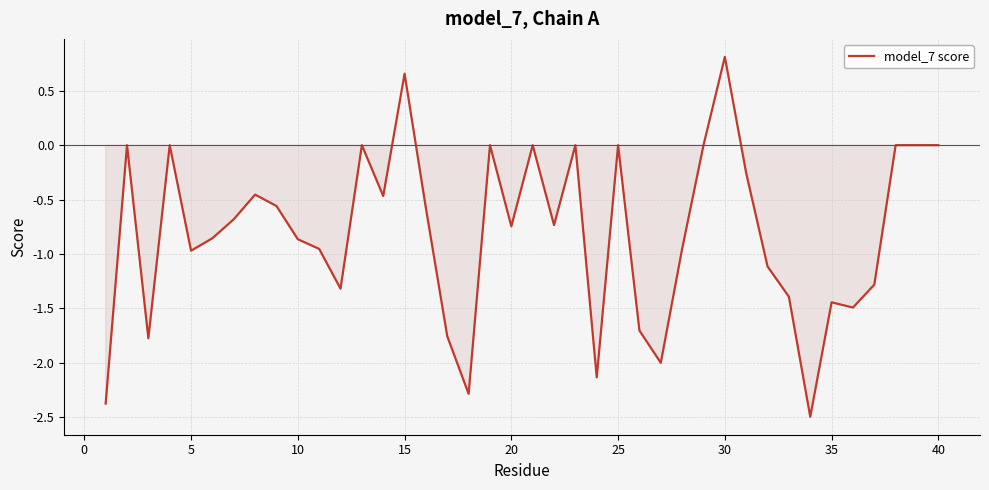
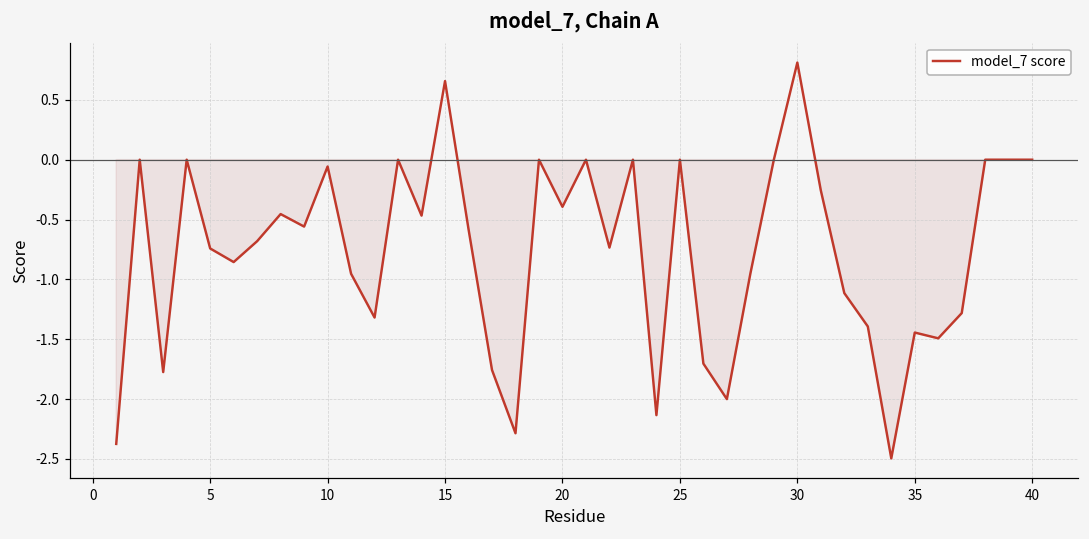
  {
-   "5": -0.97,
-   "10": -0.86,
+   "5": -0.74,
+   "10": -0.06,
    "15": 0.66,
-   "20": -0.75,
+   "20": -0.39,
    "25": 0.00,
    "30": 0.81,
    "35": -1.44,
    "40": 0.00
  }
